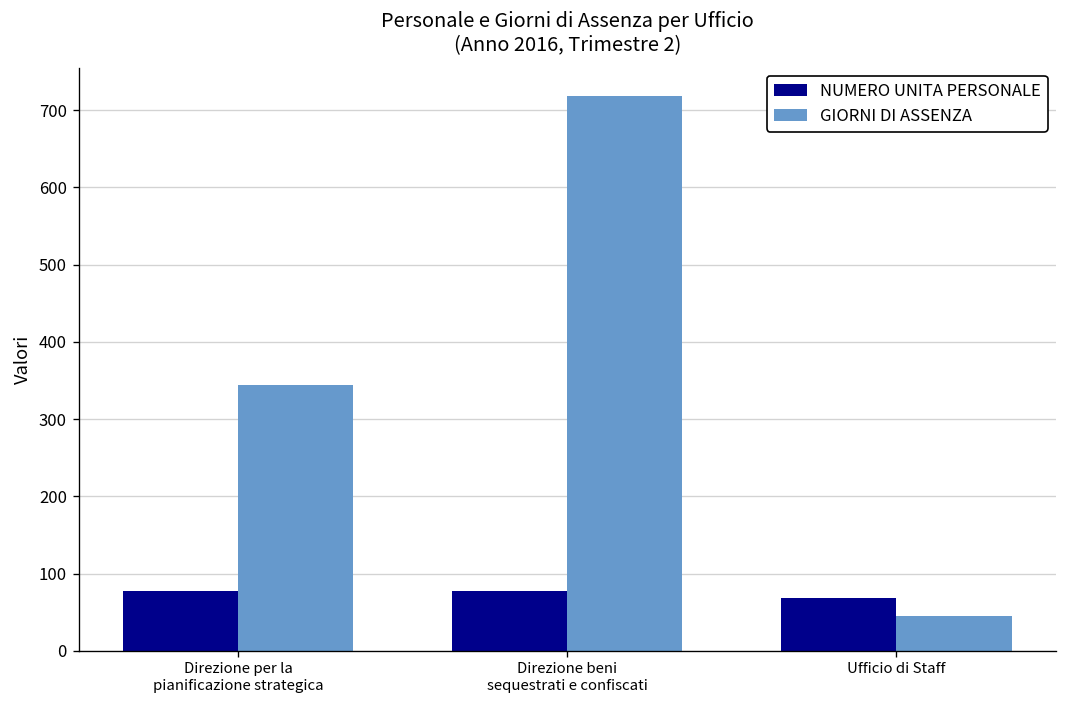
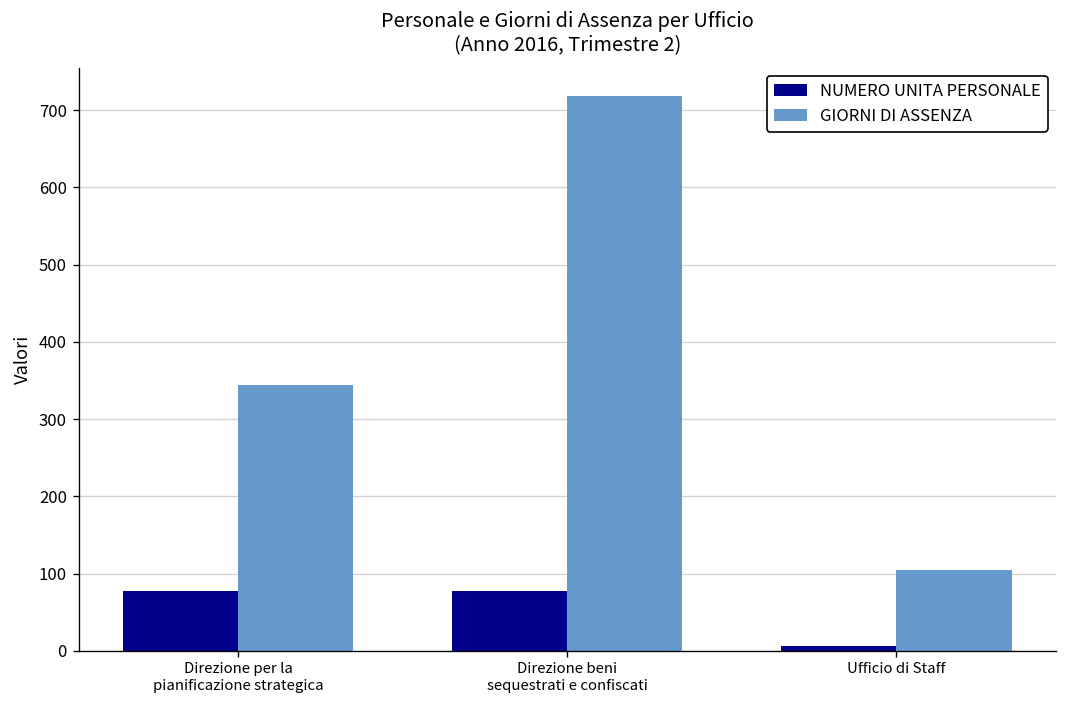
  {
    "NUMERO UNITA PERSONALE": {
      "Direzione per la pianificazione strategica": 80,
      "Direzione beni sequestrati e confiscati": 80,
-     "Ufficio di Staff": 70
+     "Ufficio di Staff": 10
    },
    "GIORNI DI ASSENZA": {
      "Direzione per la pianificazione strategica": 340,
      "Direzione beni sequestrati e confiscati": 720,
-     "Ufficio di Staff": 50
+     "Ufficio di Staff": 100
    }
  }
